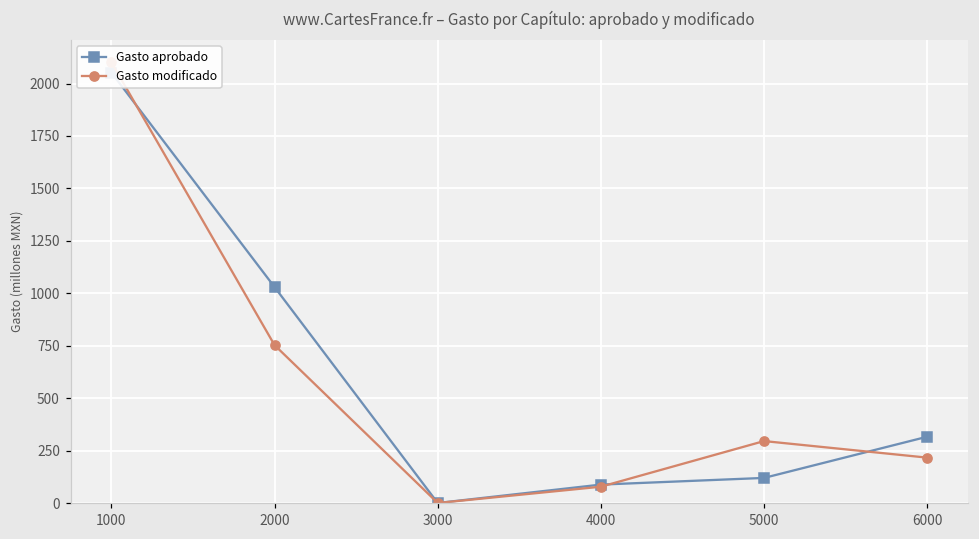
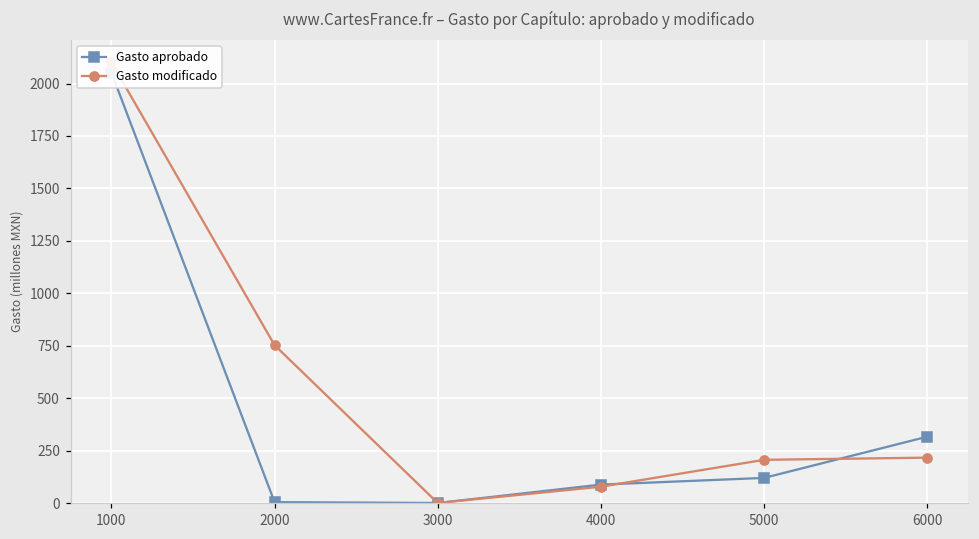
  {
    "Gasto aprobado": {
-     "2000": 1030,
+     "2000": 0,
      "5000": 120,
      "6000": 320
    },
    "Gasto modificado": {
      "2000": 750,
-     "5000": 300,
+     "5000": 210,
      "6000": 220
    }
  }
